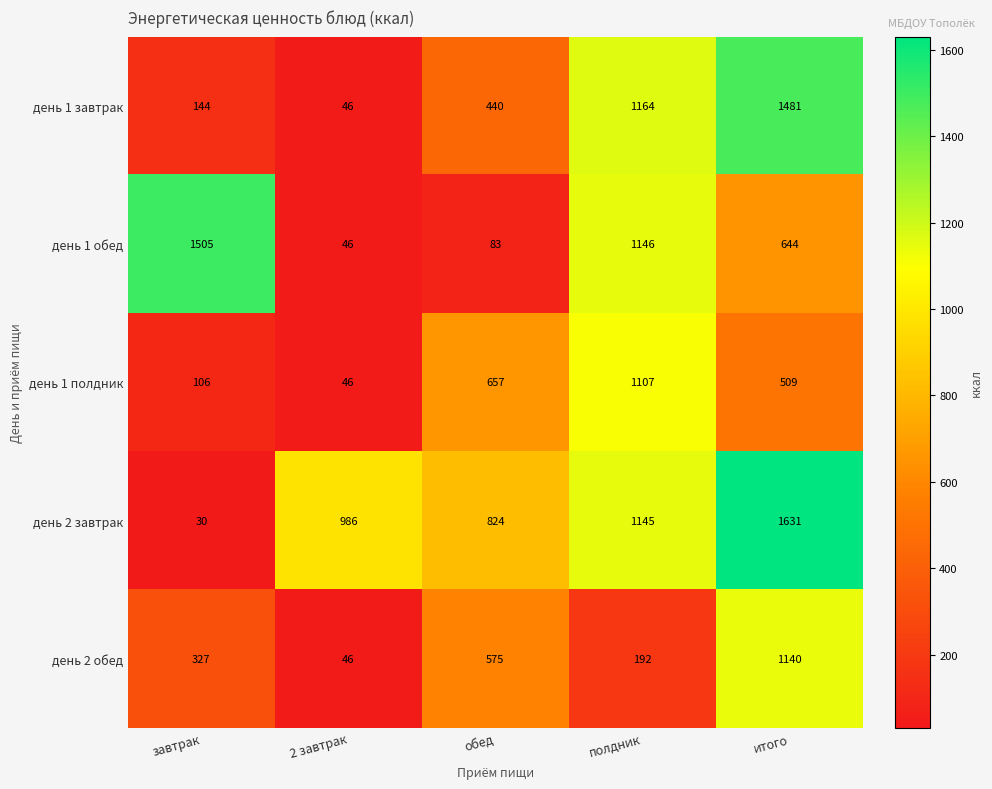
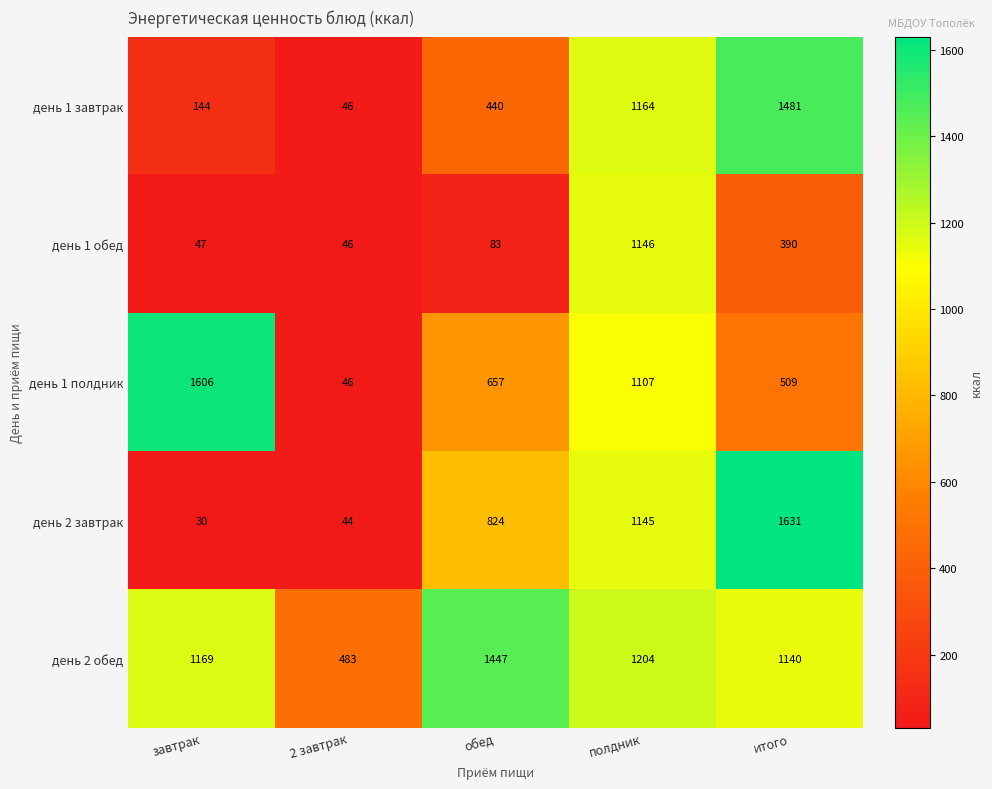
  {
    "день 1 завтрак": {
      "завтрак": 144,
      "2 завтрак": 46,
      "обед": 440,
      "полдник": 1164,
      "итого": 1481
    },
    "день 1 обед": {
-     "завтрак": 1505,
+     "завтрак": 47,
      "2 завтрак": 46,
      "обед": 83,
      "полдник": 1146,
-     "итого": 644
+     "итого": 390
    },
    "день 1 полдник": {
-     "завтрак": 106,
+     "завтрак": 1606,
      "2 завтрак": 46,
      "обед": 657,
      "полдник": 1107,
      "итого": 509
    },
    "день 2 завтрак": {
      "завтрак": 30,
-     "2 завтрак": 986,
+     "2 завтрак": 44,
      "обед": 824,
      "полдник": 1145,
      "итого": 1631
    },
    "день 2 обед": {
-     "завтрак": 327,
-     "2 завтрак": 46,
-     "обед": 575,
-     "полдник": 192,
+     "завтрак": 1169,
+     "2 завтрак": 483,
+     "обед": 1447,
+     "полдник": 1204,
      "итого": 1140
    }
  }
